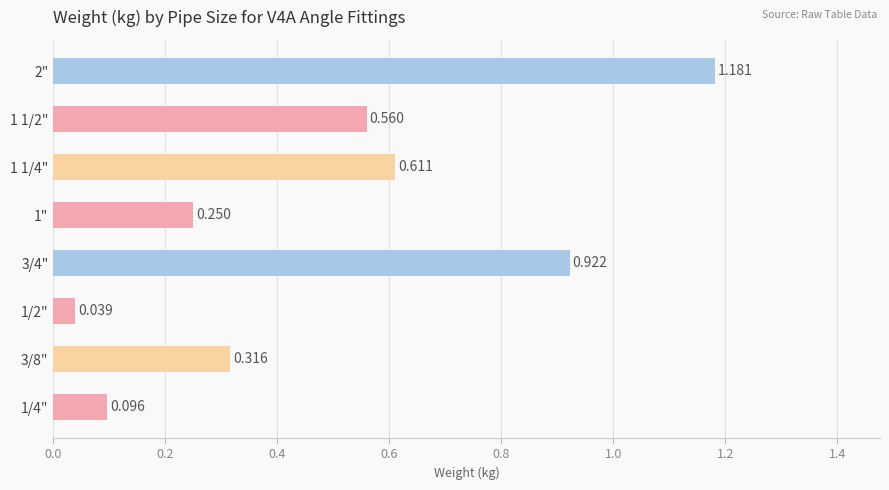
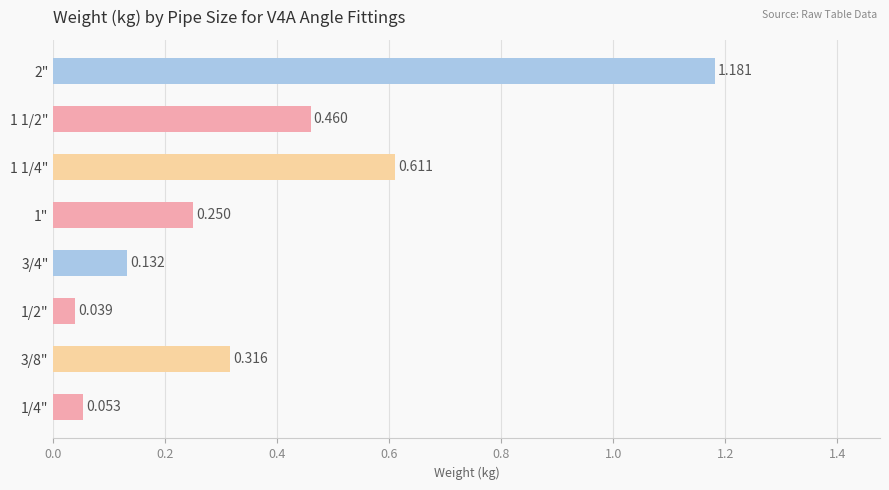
  {
    "2\"": 1.181,
-   "1 1/2\"": 0.560,
+   "1 1/2\"": 0.460,
    "1 1/4\"": 0.611,
    "1\"": 0.250,
-   "3/4\"": 0.922,
+   "3/4\"": 0.132,
    "1/2\"": 0.039,
    "3/8\"": 0.316,
-   "1/4\"": 0.096
+   "1/4\"": 0.053
  }
